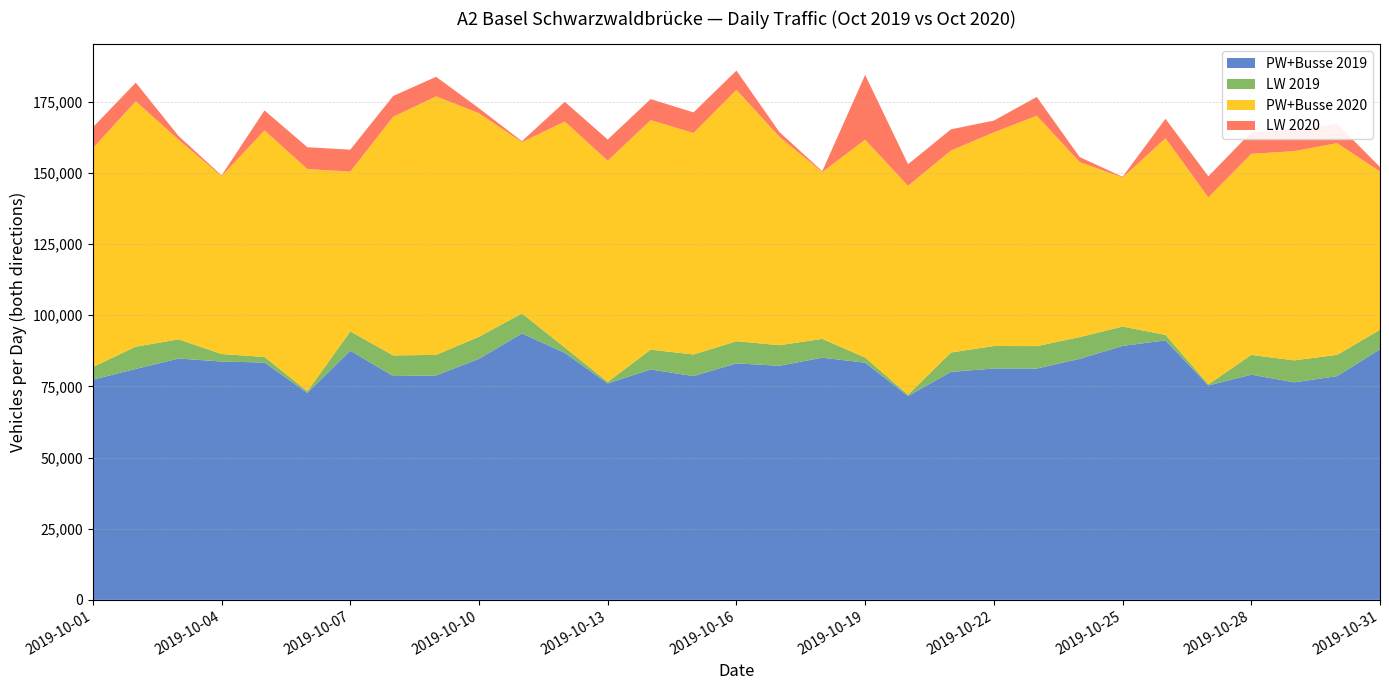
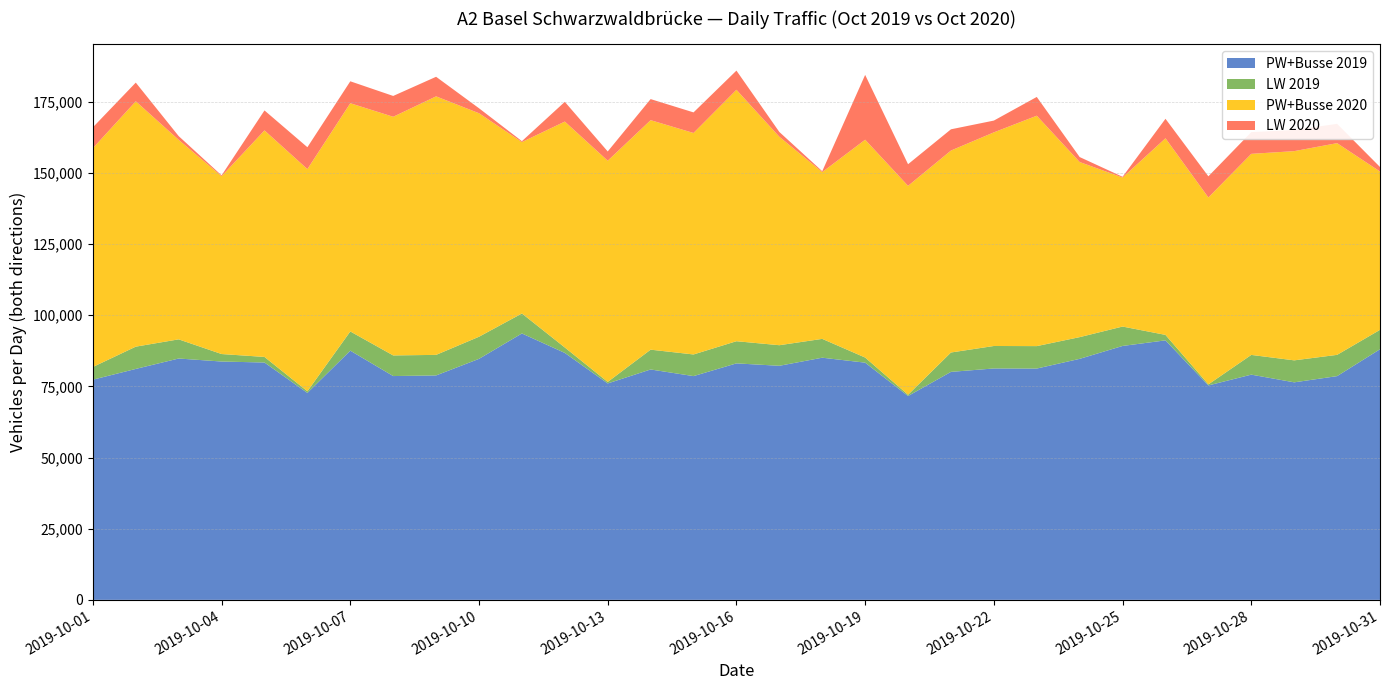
  {
    "PW+Busse 2019": {
      "2019-10-01": "77,000",
      "2019-10-04": "84,000",
      "2019-10-07": "88,000",
      "2019-10-10": "85,000",
      "2019-10-16": "83,000",
      "2019-10-19": "83,000",
      "2019-10-22": "81,000",
      "2019-10-25": "89,000",
      "2019-10-28": "79,000",
      "2019-10-31": "88,000"
    },
    "LW 2019": {
      "2019-10-01": "4,000",
      "2019-10-04": "3,000",
      "2019-10-07": "7,000",
      "2019-10-10": "8,000",
      "2019-10-16": "8,000",
      "2019-10-19": "2,000",
      "2019-10-22": "8,000",
      "2019-10-25": "7,000",
      "2019-10-28": "7,000",
      "2019-10-31": "7,000"
    },
    "PW+Busse 2020": {
      "2019-10-01": "77,000",
-     "2019-10-07": "56,000",
+     "2019-10-07": "80,000",
      "2019-10-10": "79,000",
      "2019-10-13": "78,000",
      "2019-10-16": "88,000",
      "2019-10-19": "77,000",
      "2019-10-22": "75,000",
      "2019-10-28": "71,000",
      "2019-10-31": "56,000"
    },
    "LW 2020": {
      "2019-10-01": "7,000",
      "2019-10-07": "8,000",
      "2019-10-10": "2,000",
-     "2019-10-13": "7,000",
+     "2019-10-13": "3,000",
      "2019-10-16": "7,000",
      "2019-10-19": "23,000",
      "2019-10-22": "4,000",
      "2019-10-31": "2,000"
    }
  }
